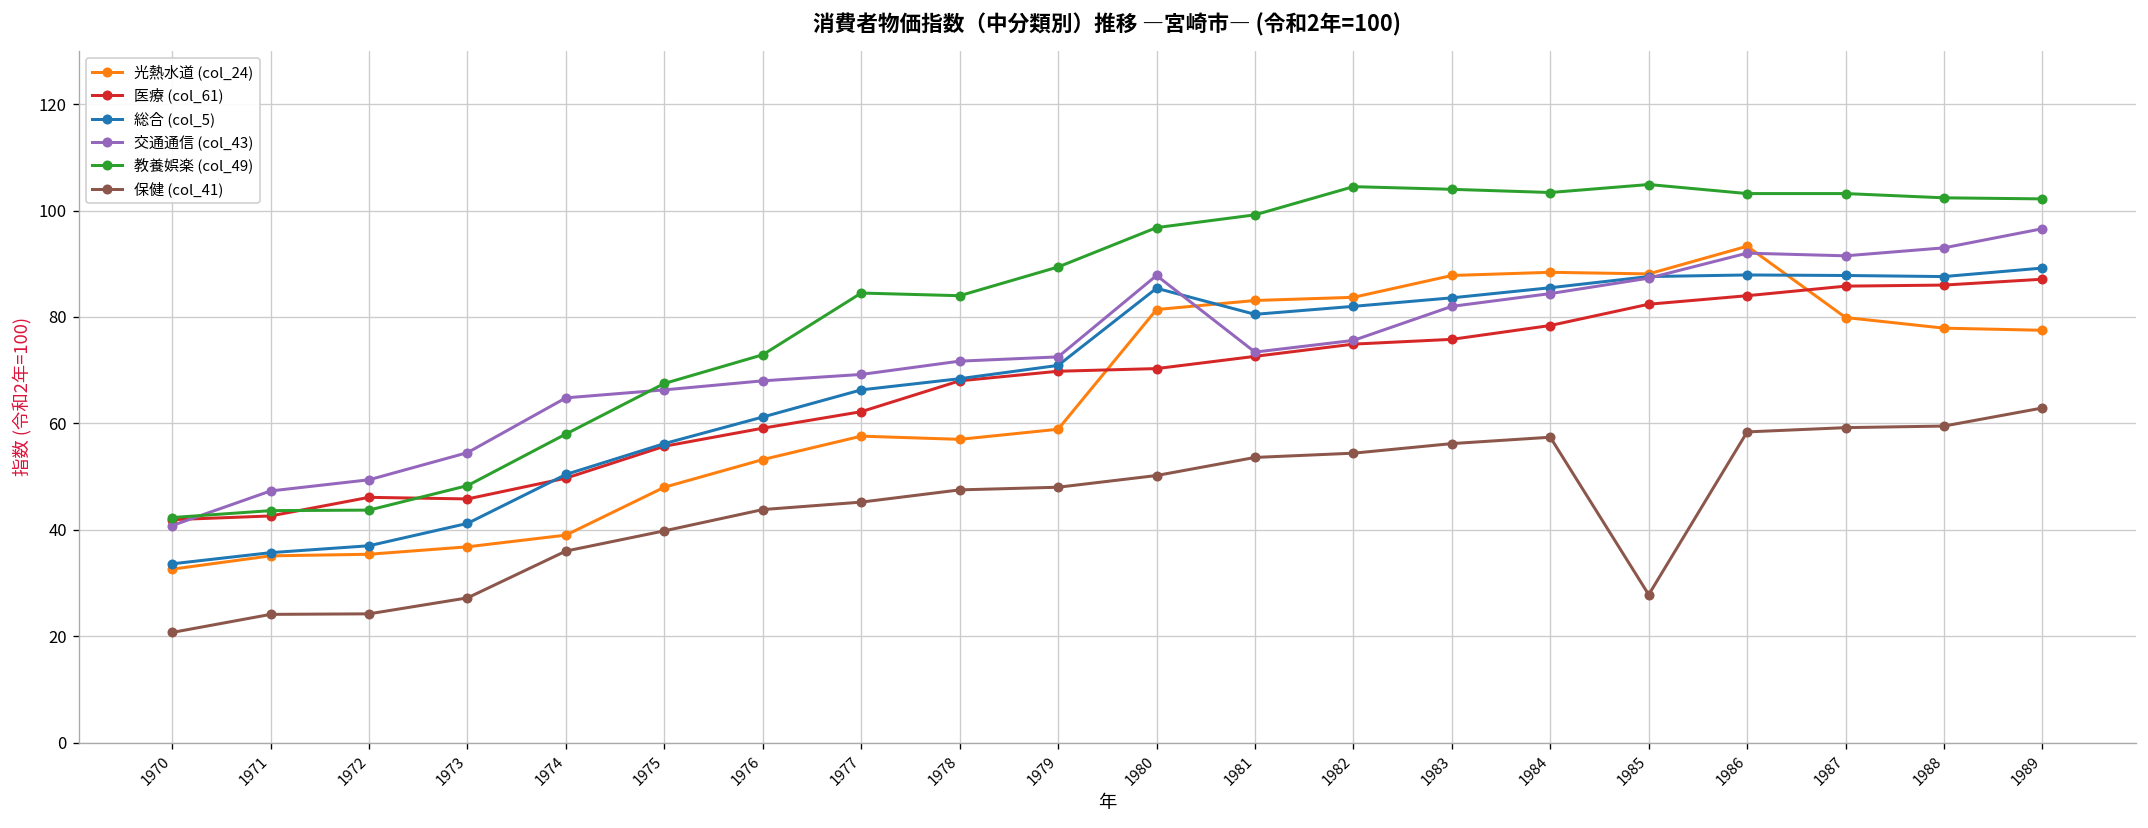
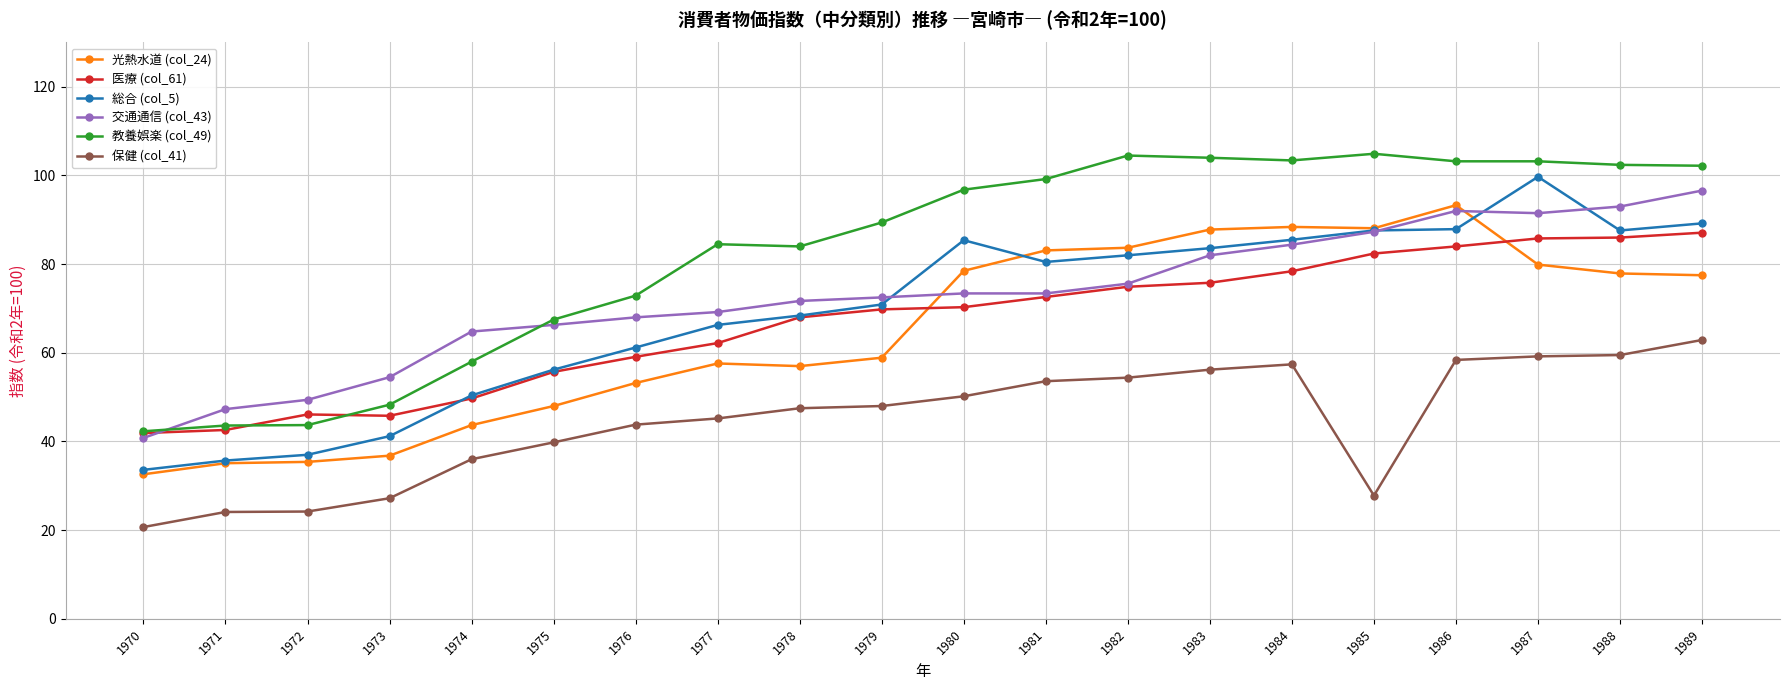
  {
    "光熱水道 (col_24)": {
      "1970": 33,
      "1971": 35,
      "1972": 35,
      "1973": 37,
-     "1974": 39,
+     "1974": 44,
      "1975": 48,
      "1976": 53,
      "1977": 58,
      "1978": 57,
      "1979": 59,
-     "1980": 81,
+     "1980": 79,
      "1981": 83,
      "1982": 84,
      "1983": 88,
      "1984": 88,
      "1986": 93,
      "1987": 80,
      "1988": 78,
      "1989": 78
    },
    "医療 (col_61)": {
      "1971": 43,
      "1972": 46,
      "1973": 46,
      "1974": 50,
      "1976": 59,
      "1977": 62,
      "1979": 70,
      "1980": 70,
      "1981": 73,
      "1982": 75,
      "1983": 76,
      "1984": 78,
      "1985": 82,
      "1986": 84,
      "1987": 86,
      "1988": 86,
      "1989": 87
    },
    "総合 (col_5)": {
      "1970": 34,
      "1971": 36,
      "1972": 37,
      "1973": 41,
      "1974": 50,
      "1976": 61,
      "1977": 66,
      "1979": 71,
      "1980": 85,
      "1981": 81,
      "1982": 82,
      "1983": 84,
      "1984": 86,
      "1986": 88,
-     "1987": 88,
+     "1987": 100,
      "1988": 88,
      "1989": 89
    },
    "交通通信 (col_43)": {
      "1970": 41,
      "1971": 47,
      "1972": 49,
      "1973": 55,
      "1974": 65,
      "1975": 66,
      "1976": 68,
      "1977": 69,
      "1978": 72,
      "1979": 73,
-     "1980": 88,
+     "1980": 73,
      "1981": 73,
      "1982": 76,
      "1983": 82,
      "1984": 84,
      "1986": 92,
      "1987": 92,
      "1988": 93,
      "1989": 97
    },
    "教養娯楽 (col_49)": {
      "1971": 44,
      "1972": 44,
      "1973": 48,
      "1974": 58,
      "1975": 68,
      "1976": 73,
      "1977": 85,
      "1978": 84,
      "1979": 89,
      "1980": 97,
      "1981": 99,
      "1982": 105,
      "1983": 104,
      "1984": 103,
      "1985": 105,
      "1986": 103,
      "1987": 103,
      "1988": 102,
      "1989": 102
    },
    "保健 (col_41)": {
      "1970": 21,
      "1971": 24,
      "1972": 24,
      "1973": 27,
      "1974": 36,
      "1975": 40,
      "1976": 44,
      "1977": 45,
      "1978": 48,
      "1979": 48,
      "1980": 50,
      "1981": 54,
      "1982": 54,
      "1983": 56,
      "1984": 57,
      "1985": 28,
      "1986": 58,
      "1987": 59,
      "1988": 60,
      "1989": 63
    }
  }
